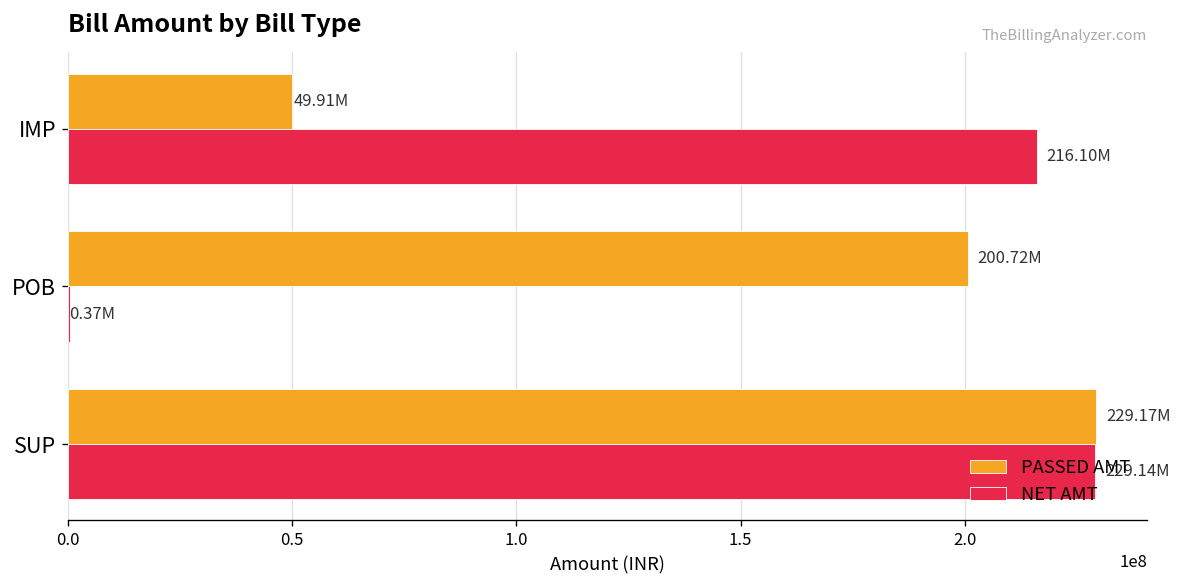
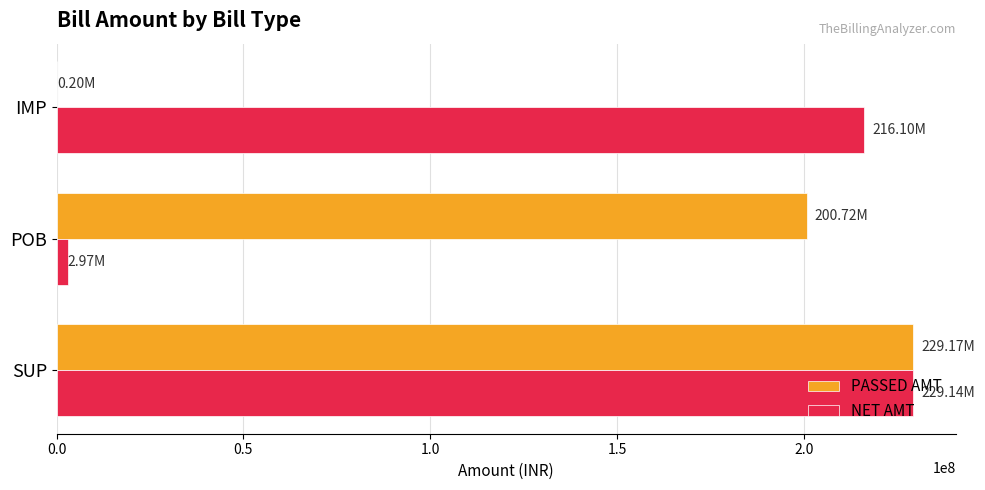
  {
    "PASSED AMT": {
-     "IMP": "49.91M",
+     "IMP": "0.20M",
      "POB": "200.72M",
      "SUP": "229.17M"
    },
    "NET AMT": {
      "IMP": "216.10M",
-     "POB": "0.37M",
+     "POB": "2.97M",
      "SUP": "229.14M"
    }
  }
